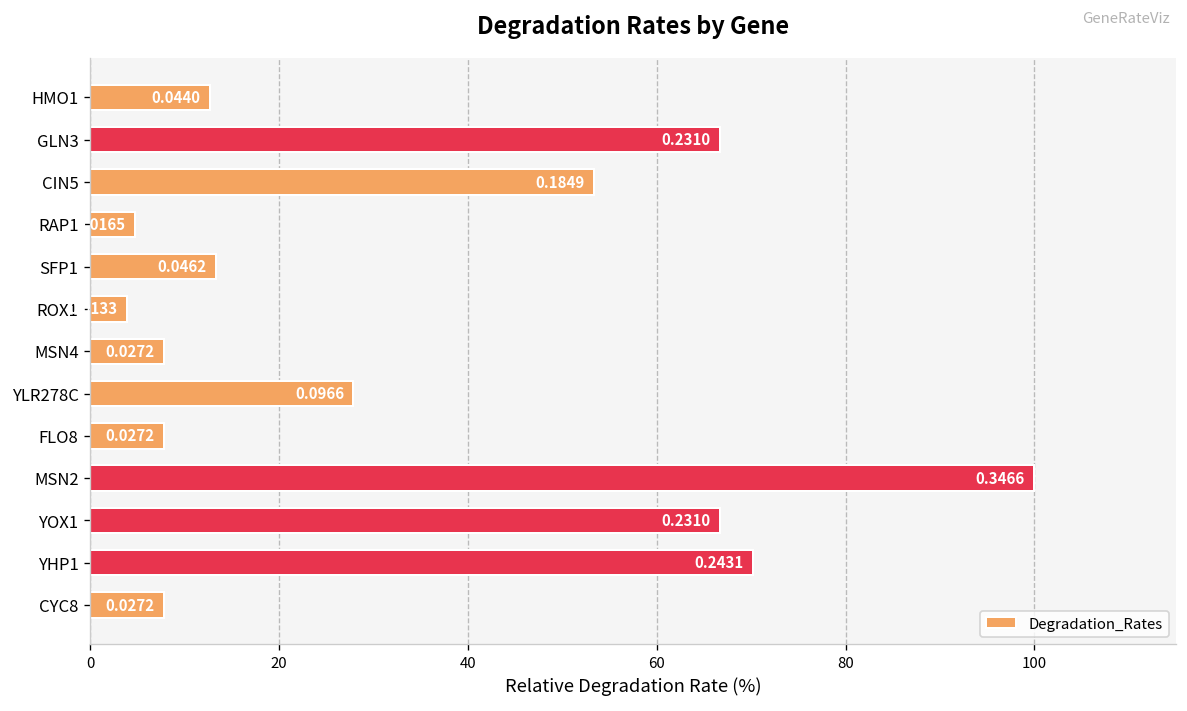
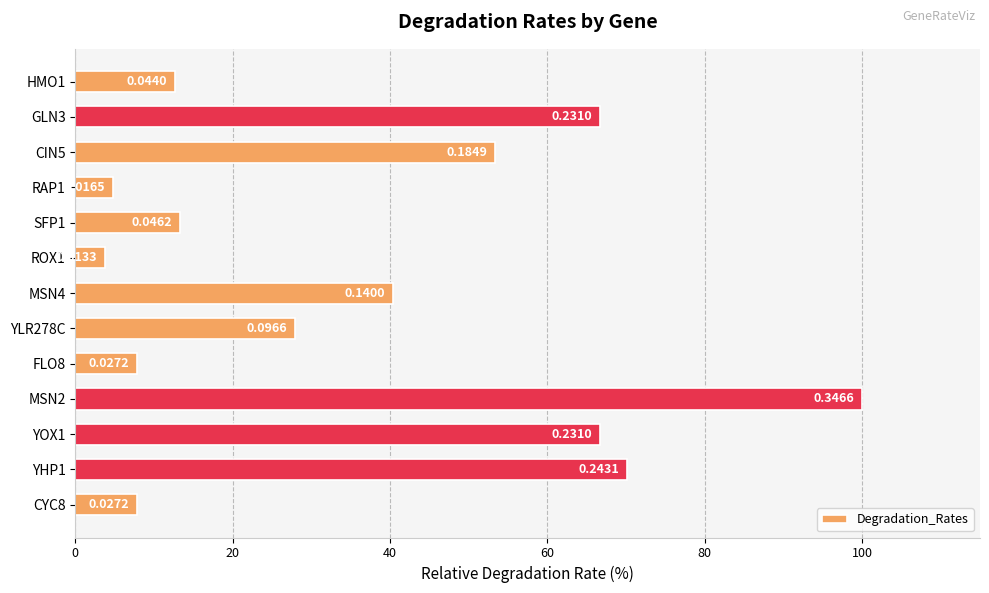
  {
-   "MSN4": 0.0272
+   "MSN4": 0.1400
  }
